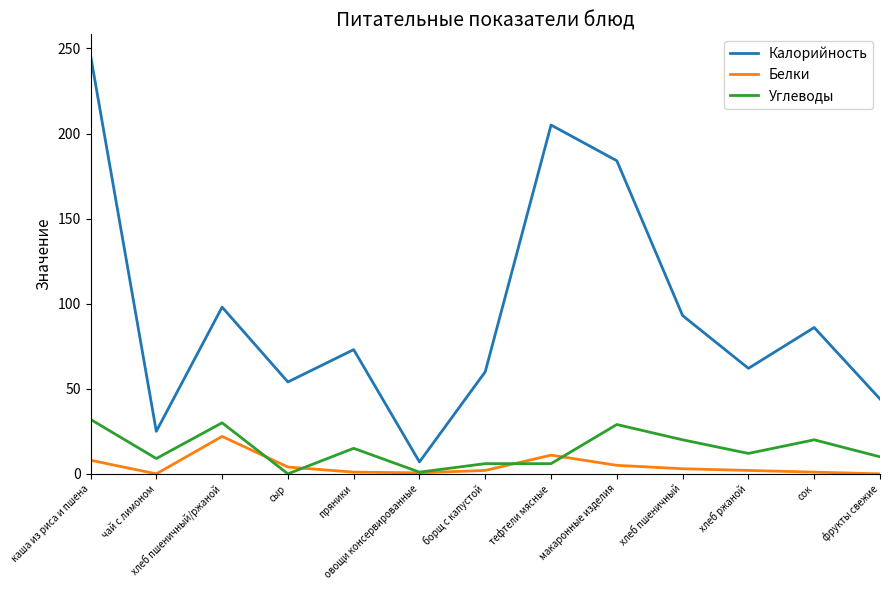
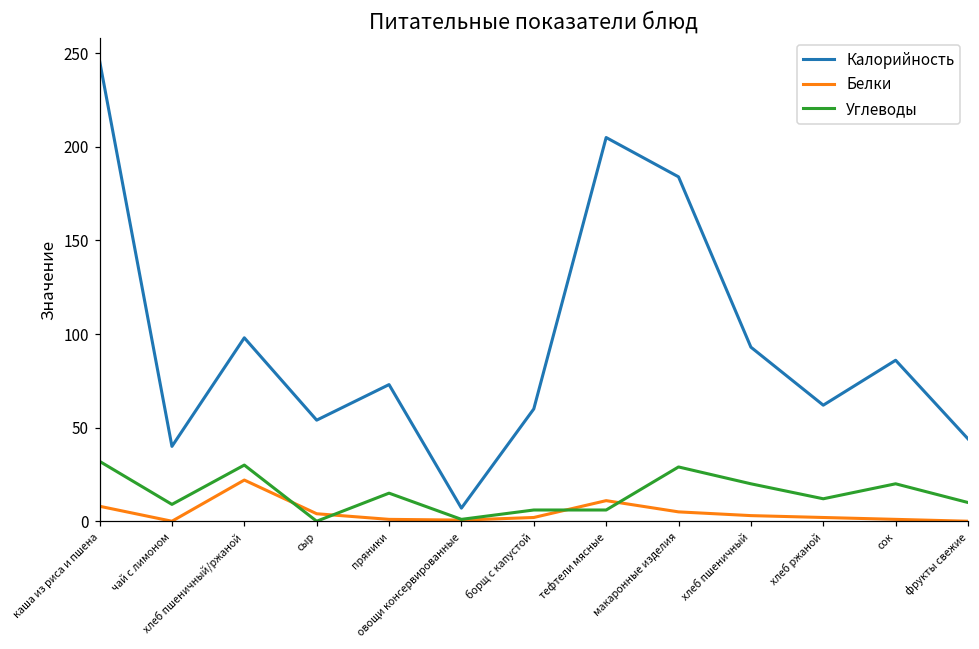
  {
    "Калорийность": {
      "каша из риса и пшена": 246,
-     "чай с лимоном": 25,
+     "чай с лимоном": 40,
      "хлеб пшеничный/ржаной": 98,
      "сыр": 54,
      "пряники": 73,
      "овощи консервированные": 7,
      "борщ с капустой": 60,
      "тефтели мясные": 205,
      "макаронные изделия": 184,
      "хлеб пшеничный": 93,
      "хлеб ржаной": 62,
      "сок": 86,
      "фрукты свежие": 44
    },
    "Белки": {
      "каша из риса и пшена": 8,
      "чай с лимоном": 0,
      "хлеб пшеничный/ржаной": 22,
      "сыр": 4,
      "пряники": 1,
      "борщ с капустой": 2,
      "тефтели мясные": 11,
      "макаронные изделия": 5,
      "хлеб пшеничный": 3,
      "хлеб ржаной": 2,
      "сок": 1,
      "фрукты свежие": 0
    },
    "Углеводы": {
      "каша из риса и пшена": 32,
      "чай с лимоном": 9,
      "хлеб пшеничный/ржаной": 30,
      "сыр": 0,
      "пряники": 15,
      "борщ с капустой": 6,
      "тефтели мясные": 6,
      "макаронные изделия": 29,
      "хлеб пшеничный": 20,
      "хлеб ржаной": 12,
      "сок": 20,
      "фрукты свежие": 10
    }
  }
